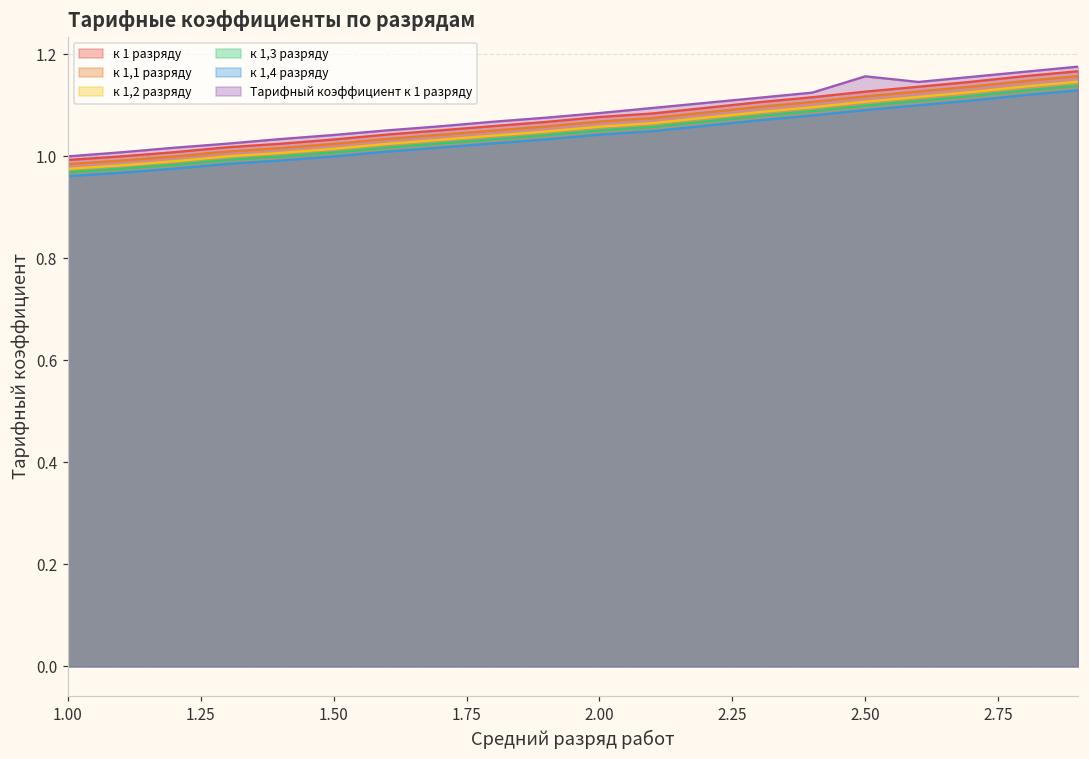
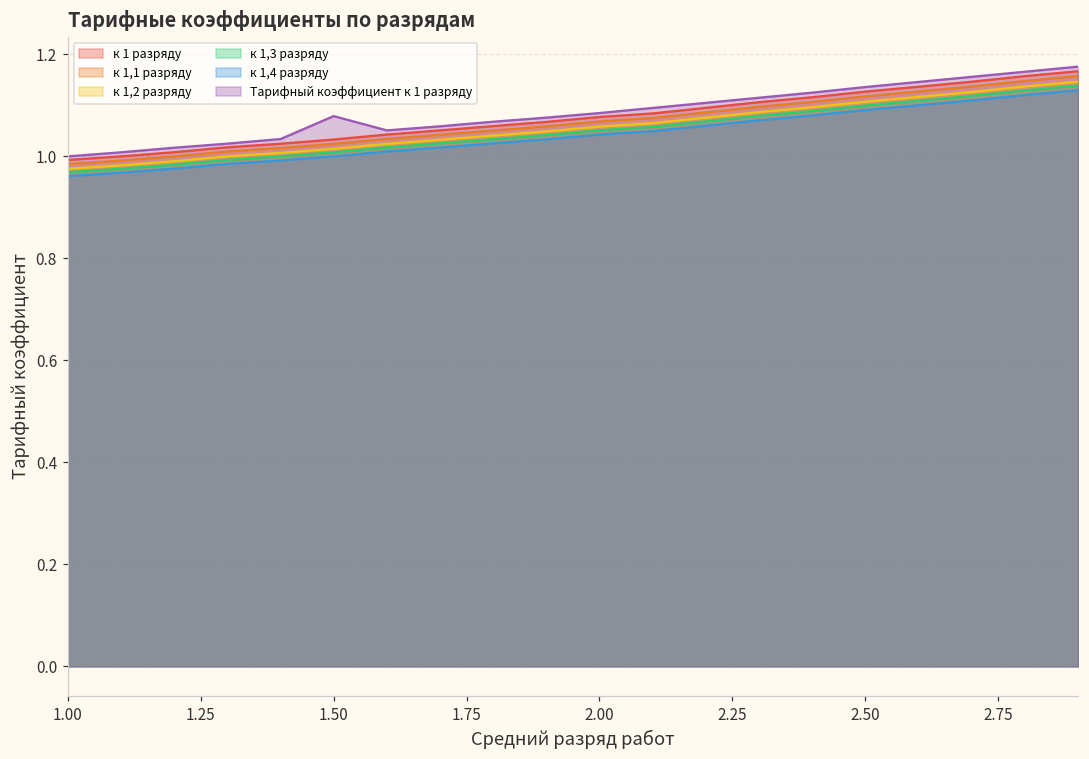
  {
    "к 1,3 разряду": {
      "1.00": 0.97,
      "1.50": 1.01,
      "2.00": 1.05,
      "2.50": 1.10
    },
    "к 1,4 разряду": {
      "1.00": 0.96,
      "1.50": 1.00,
      "2.00": 1.04,
      "2.50": 1.09
    },
    "Тарифный коэффициент к 1 разряду": {
      "1.00": 1.00,
-     "1.50": 1.04,
+     "1.50": 1.08,
      "2.00": 1.09,
-     "2.50": 1.16
+     "2.50": 1.14
    }
  }
